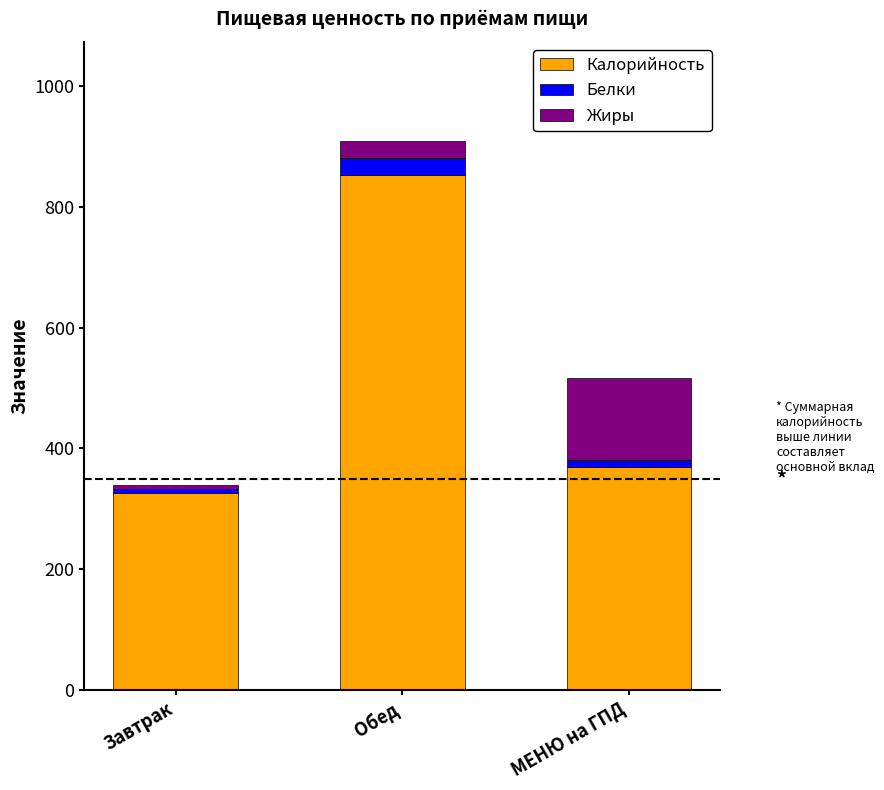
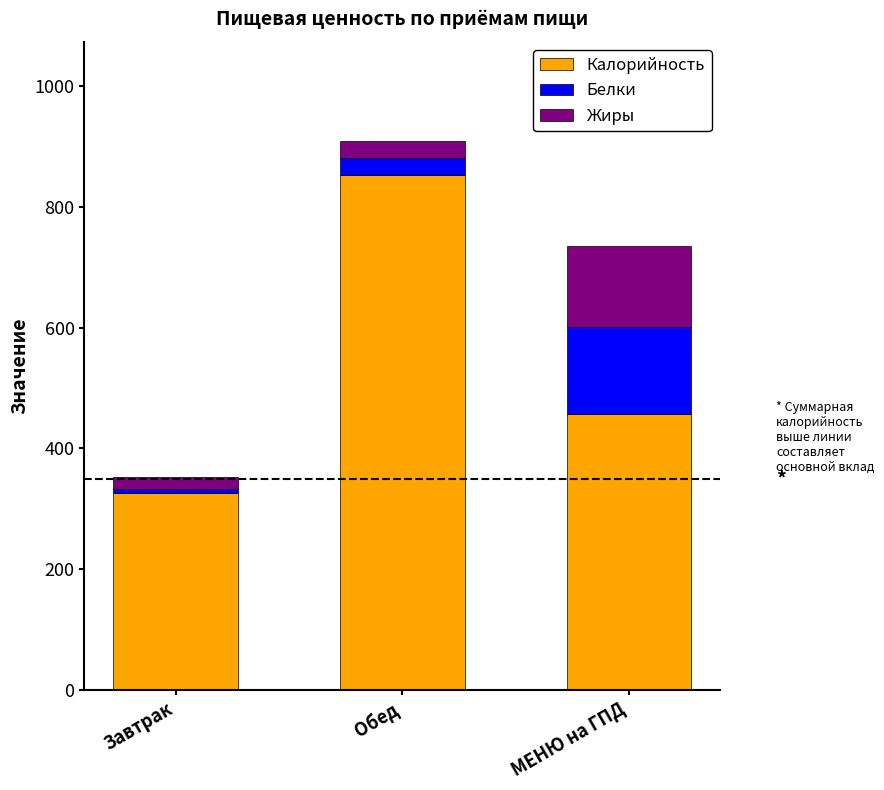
  {
    "Калорийность": {
      "Завтрак": 330,
      "Обед": 850,
-     "МЕНЮ на ГПД": 370
+     "МЕНЮ на ГПД": 460
    },
    "Белки": {
      "Завтрак": 10,
      "Обед": 30,
-     "МЕНЮ на ГПД": 10
+     "МЕНЮ на ГПД": 140
    },
    "Жиры": {
-     "Завтрак": 10,
+     "Завтрак": 20,
      "Обед": 30,
      "МЕНЮ на ГПД": 130
    }
  }
